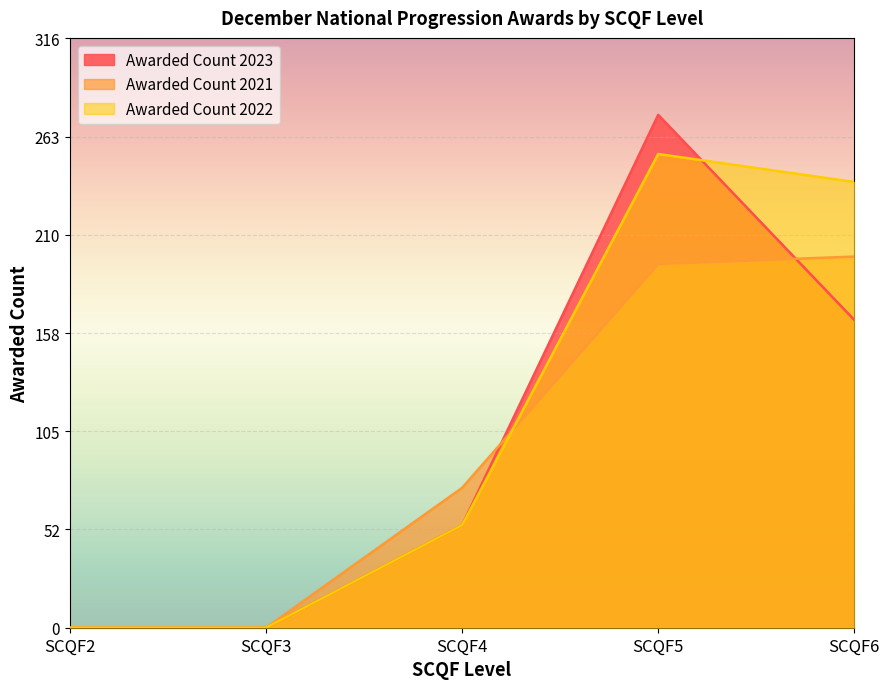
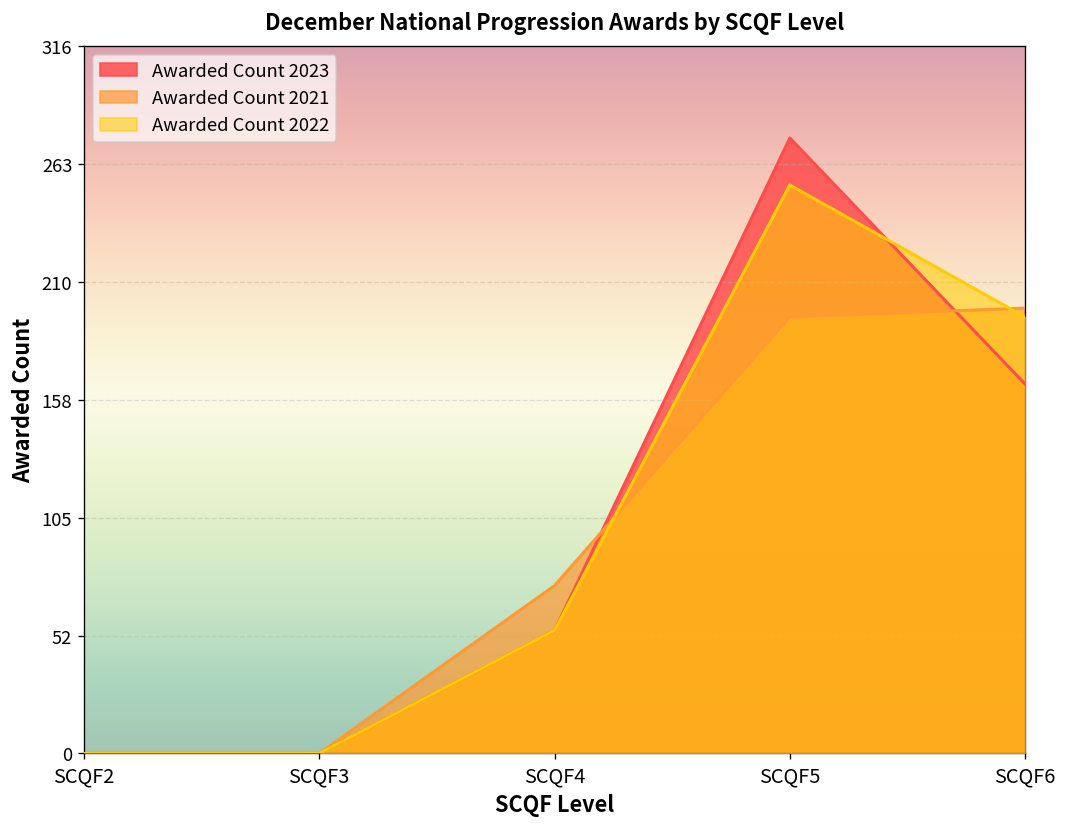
  {
    "Awarded Count 2023": {
      "SCQF5": 275,
      "SCQF6": 165
    },
    "Awarded Count 2021": {
      "SCQF4": 75,
      "SCQF5": 195,
      "SCQF6": 199
    },
    "Awarded Count 2022": {
      "SCQF5": 254,
-     "SCQF6": 239
+     "SCQF6": 195
    }
  }
